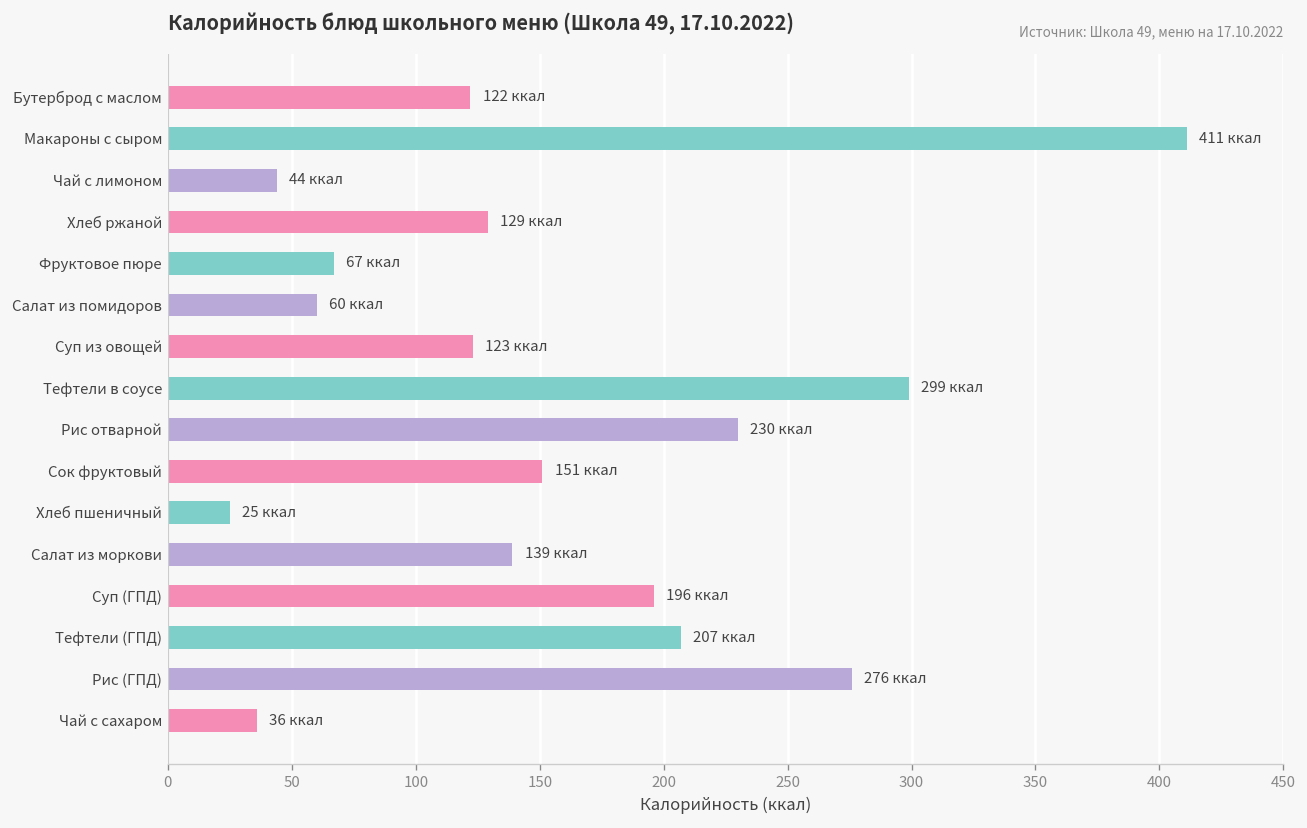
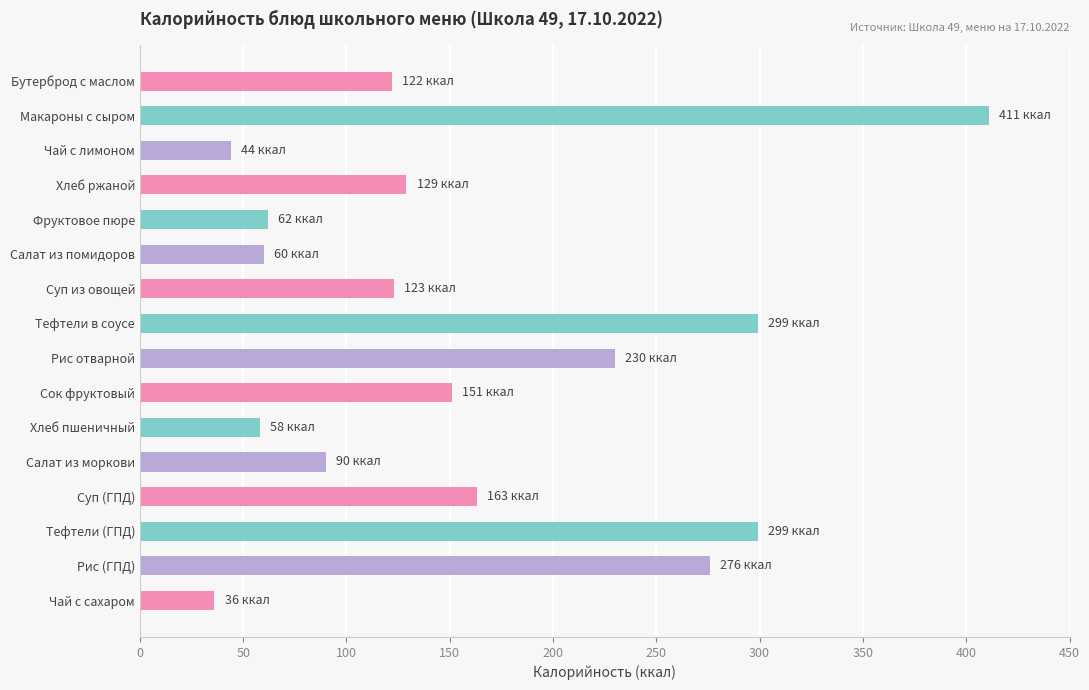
  {
    "Бутерброд с маслом": 122,
    "Макароны с сыром": 411,
    "Чай с лимоном": 44,
    "Хлеб ржаной": 129,
-   "Фруктовое пюре": 67,
+   "Фруктовое пюре": 62,
    "Салат из помидоров": 60,
    "Суп из овощей": 123,
    "Тефтели в соусе": 299,
    "Рис отварной": 230,
    "Сок фруктовый": 151,
-   "Хлеб пшеничный": 25,
-   "Салат из моркови": 139,
-   "Суп (ГПД)": 196,
-   "Тефтели (ГПД)": 207,
+   "Хлеб пшеничный": 58,
+   "Салат из моркови": 90,
+   "Суп (ГПД)": 163,
+   "Тефтели (ГПД)": 299,
    "Рис (ГПД)": 276,
    "Чай с сахаром": 36
  }
